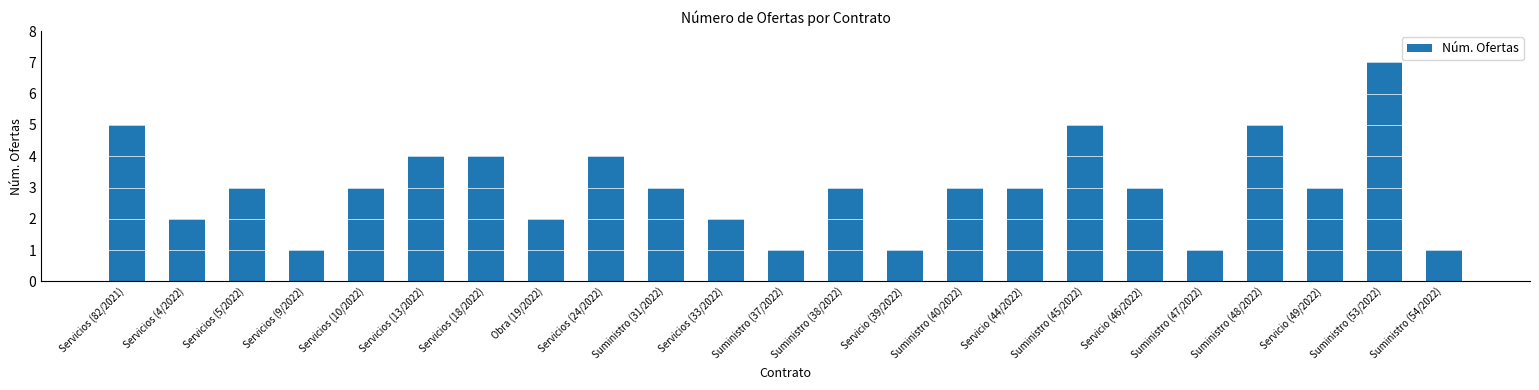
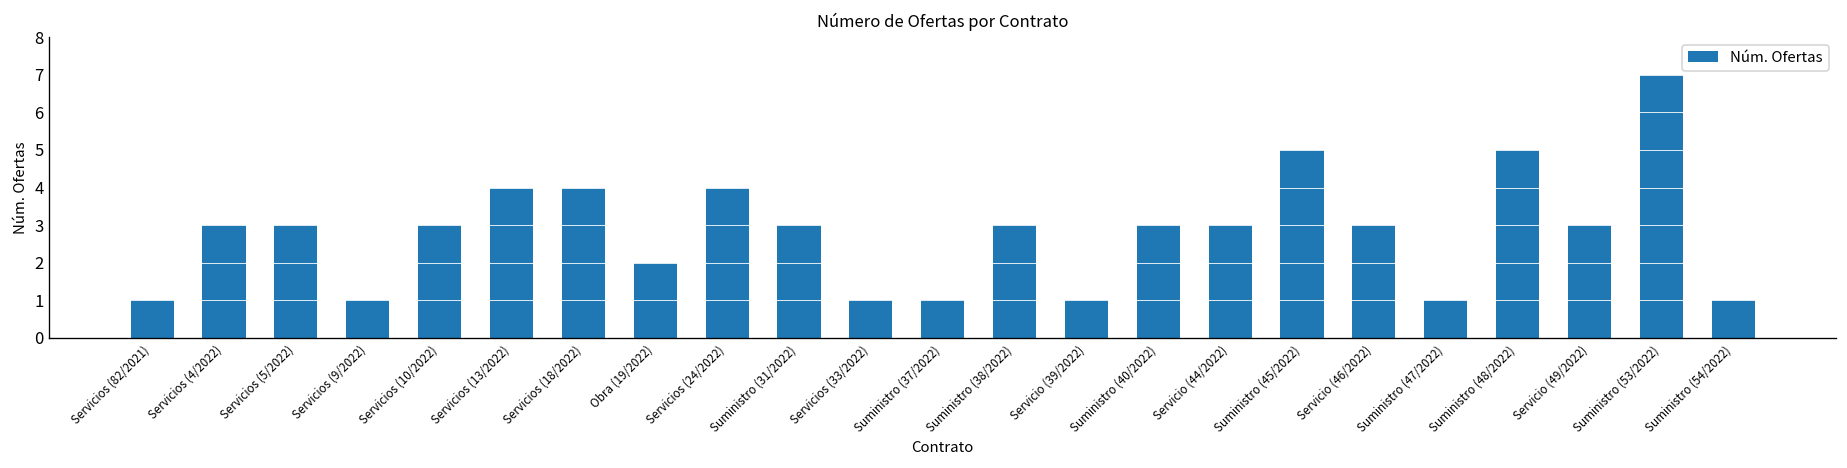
  {
-   "Servicios (82/2021)": 5,
-   "Servicios (4/2022)": 2,
+   "Servicios (82/2021)": 1,
+   "Servicios (4/2022)": 3,
    "Servicios (5/2022)": 3,
    "Servicios (9/2022)": 1,
    "Servicios (10/2022)": 3,
    "Servicios (13/2022)": 4,
    "Servicios (18/2022)": 4,
    "Obra (19/2022)": 2,
    "Servicios (24/2022)": 4,
    "Suministro (31/2022)": 3,
-   "Servicios (33/2022)": 2,
+   "Servicios (33/2022)": 1,
    "Suministro (37/2022)": 1,
    "Suministro (38/2022)": 3,
    "Servicio (39/2022)": 1,
    "Suministro (40/2022)": 3,
    "Servicio (44/2022)": 3,
    "Suministro (45/2022)": 5,
    "Servicio (46/2022)": 3,
    "Suministro (47/2022)": 1,
    "Suministro (48/2022)": 5,
    "Servicio (49/2022)": 3,
    "Suministro (53/2022)": 7,
    "Suministro (54/2022)": 1
  }
